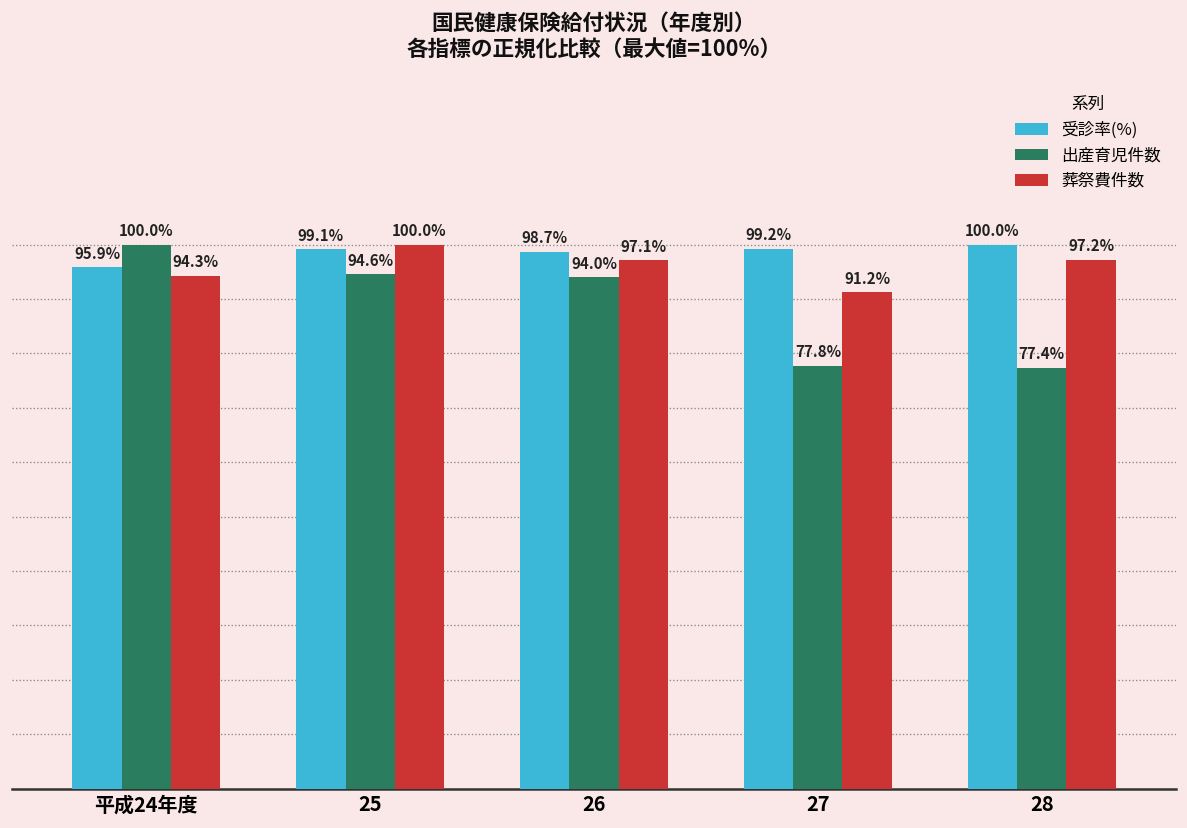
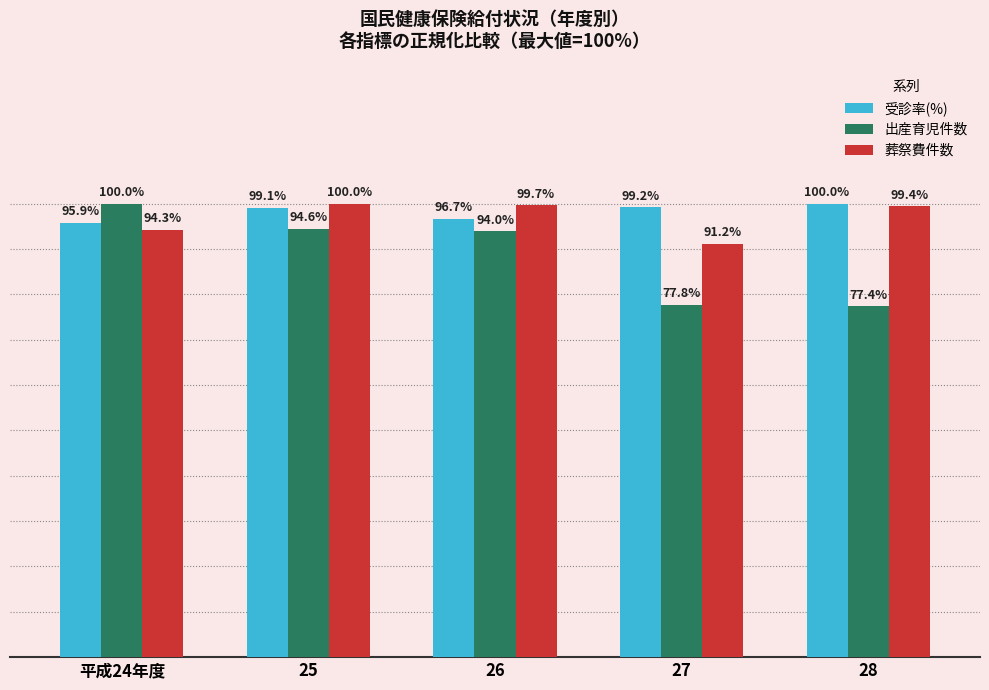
  {
    "受診率(%)": {
      "平成24年度": "95.9%",
      "25": "99.1%",
-     "26": "98.7%",
+     "26": "96.7%",
      "27": "99.2%",
      "28": "100.0%"
    },
    "出産育児件数": {
      "平成24年度": "100.0%",
      "25": "94.6%",
      "26": "94.0%",
      "27": "77.8%",
      "28": "77.4%"
    },
    "葬祭費件数": {
      "平成24年度": "94.3%",
      "25": "100.0%",
-     "26": "97.1%",
+     "26": "99.7%",
      "27": "91.2%",
-     "28": "97.2%"
+     "28": "99.4%"
    }
  }
